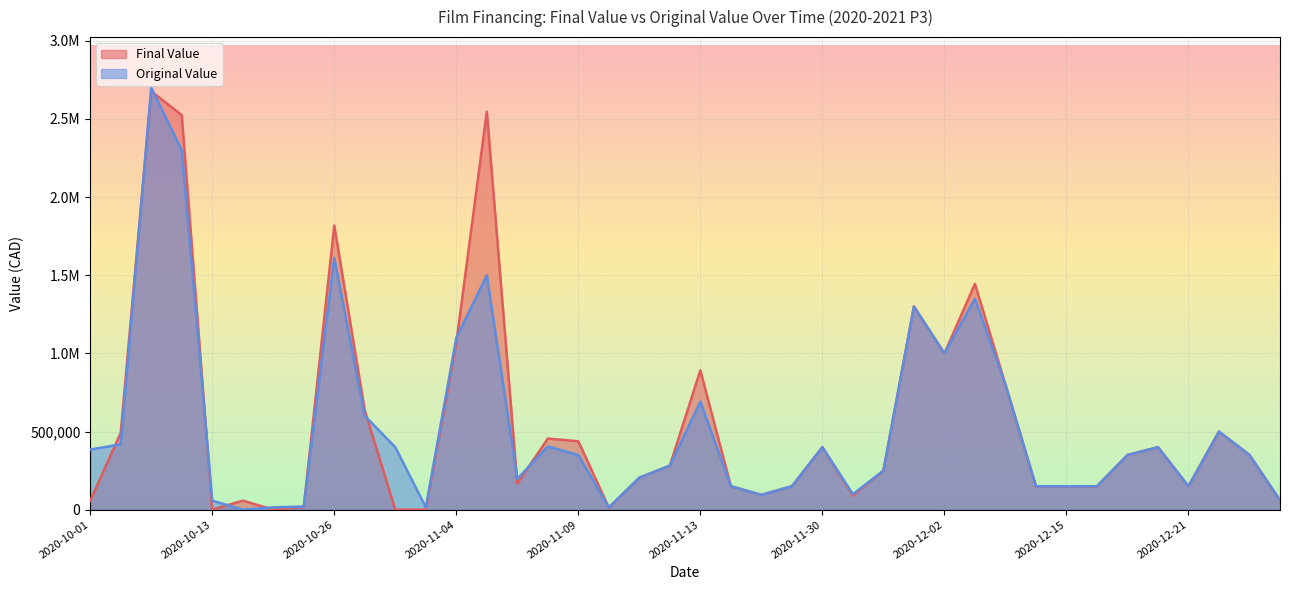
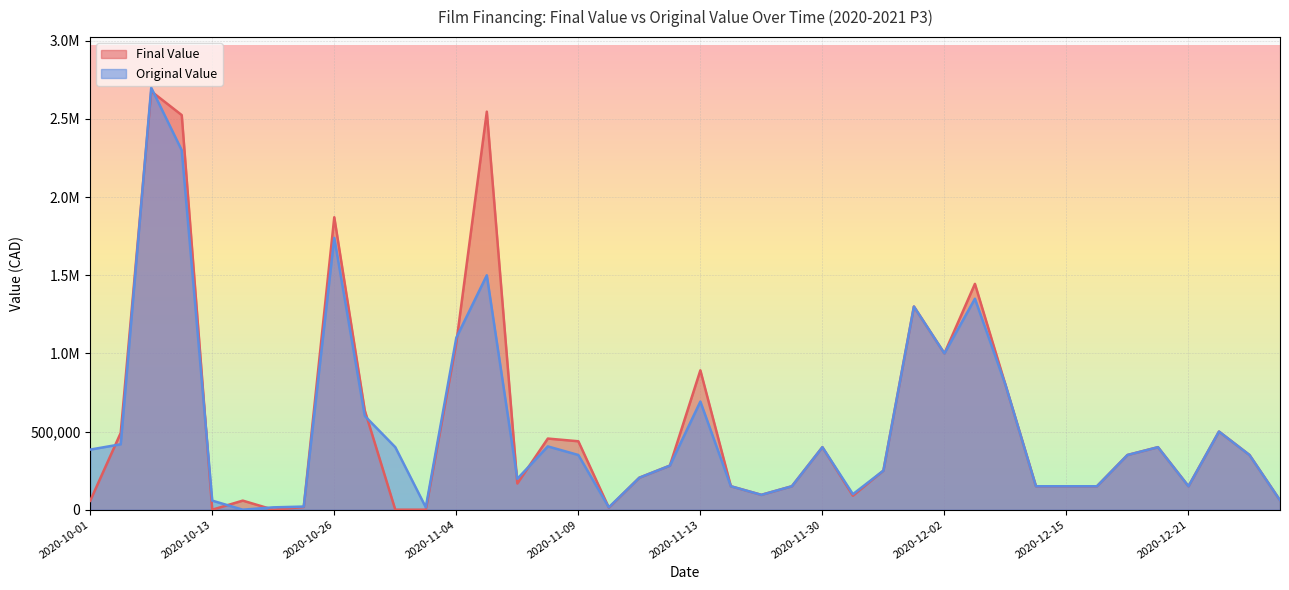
  {
    "Final Value": {
      "2020-10-01": "60,000",
-     "2020-10-26": "1,820,000",
+     "2020-10-26": "1,870,000",
      "2020-11-04": "1,070,000"
    },
    "Original Value": {
      "2020-10-01": "380,000",
-     "2020-10-26": "1,610,000",
+     "2020-10-26": "1,740,000",
      "2020-11-04": "1,100,000"
    }
  }
